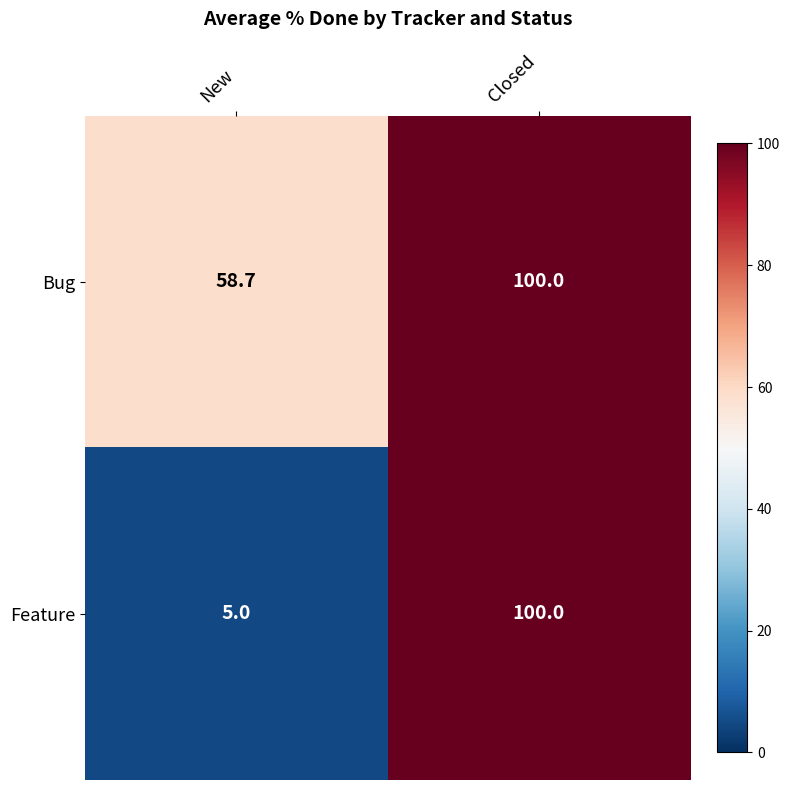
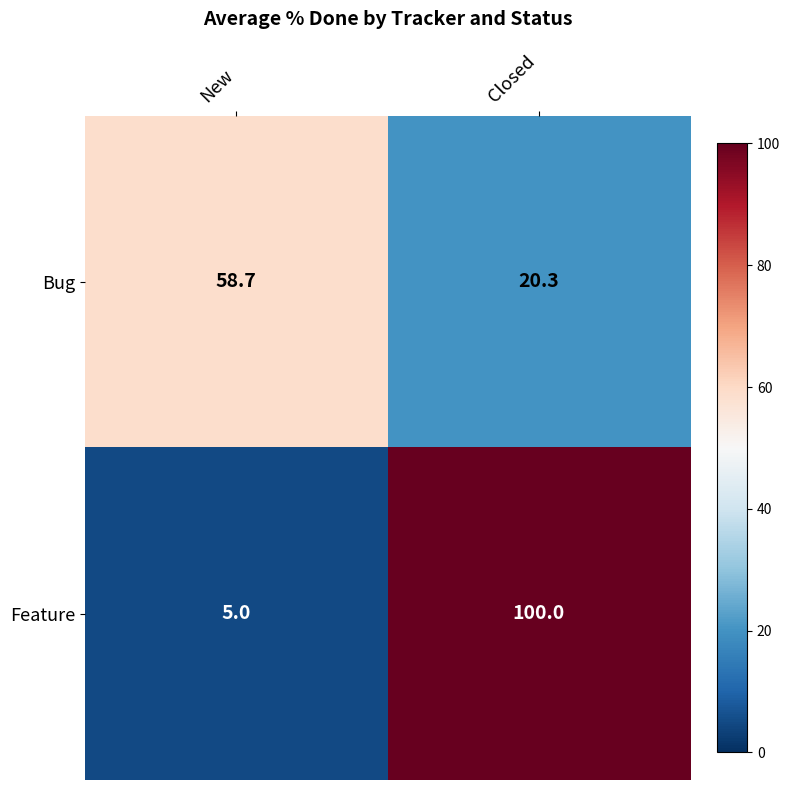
  {
    "Bug": {
      "New": 58.7,
-     "Closed": 100.0
+     "Closed": 20.3
    },
    "Feature": {
      "New": 5.0,
      "Closed": 100.0
    }
  }
